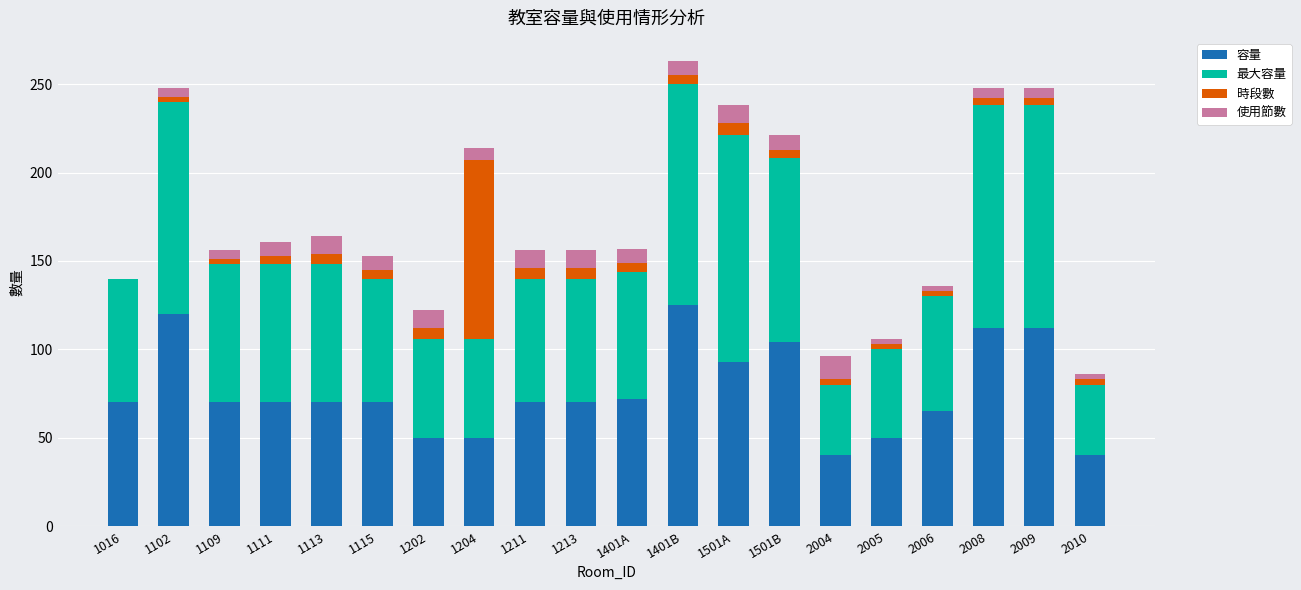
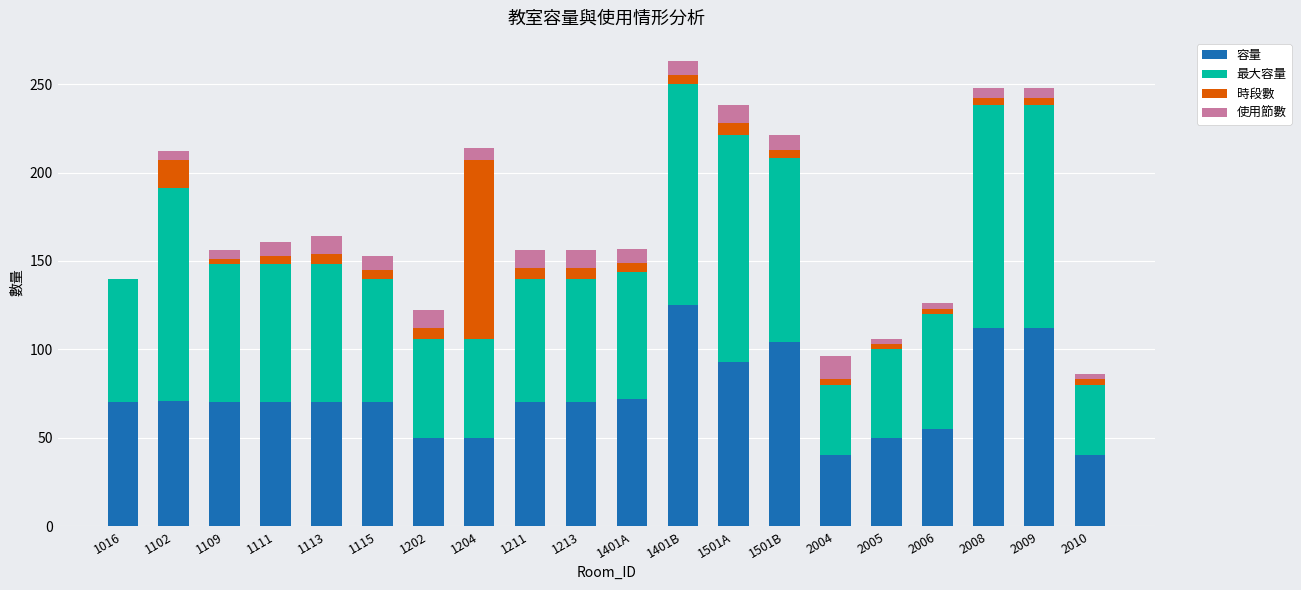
  {
    "容量": {
      "1016": 70,
-     "1102": 120,
+     "1102": 71,
      "1109": 70,
      "1111": 70,
      "1113": 70,
      "1115": 70,
      "1202": 50,
      "1204": 50,
      "1211": 70,
      "1213": 70,
      "1401A": 72,
      "1401B": 125,
      "1501A": 93,
      "1501B": 104,
      "2004": 40,
      "2005": 50,
-     "2006": 65,
+     "2006": 55,
      "2008": 112,
      "2009": 112,
      "2010": 40
    },
    "最大容量": {
      "1016": 70,
      "1102": 120,
      "1109": 78,
      "1111": 78,
      "1113": 78,
      "1115": 70,
      "1202": 56,
      "1204": 56,
      "1211": 70,
      "1213": 70,
      "1401A": 72,
      "1401B": 125,
      "1501A": 128,
      "1501B": 104,
      "2004": 40,
      "2005": 50,
      "2006": 65,
      "2008": 126,
      "2009": 126,
      "2010": 40
    },
    "時段數": {
      "1016": 0,
-     "1102": 3,
+     "1102": 16,
      "1109": 3,
      "1111": 5,
      "1113": 6,
      "1115": 5,
      "1202": 6,
      "1204": 101,
      "1211": 6,
      "1213": 6,
      "1401A": 5,
      "1401B": 5,
      "1501A": 7,
      "1501B": 5,
      "2004": 3,
      "2005": 3,
      "2006": 3,
      "2008": 4,
      "2009": 4,
      "2010": 3
    },
    "使用節數": {
      "1016": 0,
      "1102": 5,
      "1109": 5,
      "1111": 8,
      "1113": 10,
      "1115": 8,
      "1202": 10,
      "1204": 7,
      "1211": 10,
      "1213": 10,
      "1401A": 8,
      "1401B": 8,
      "1501A": 10,
      "1501B": 8,
      "2004": 13,
      "2005": 3,
      "2006": 3,
      "2008": 6,
      "2009": 6,
      "2010": 3
    }
  }
